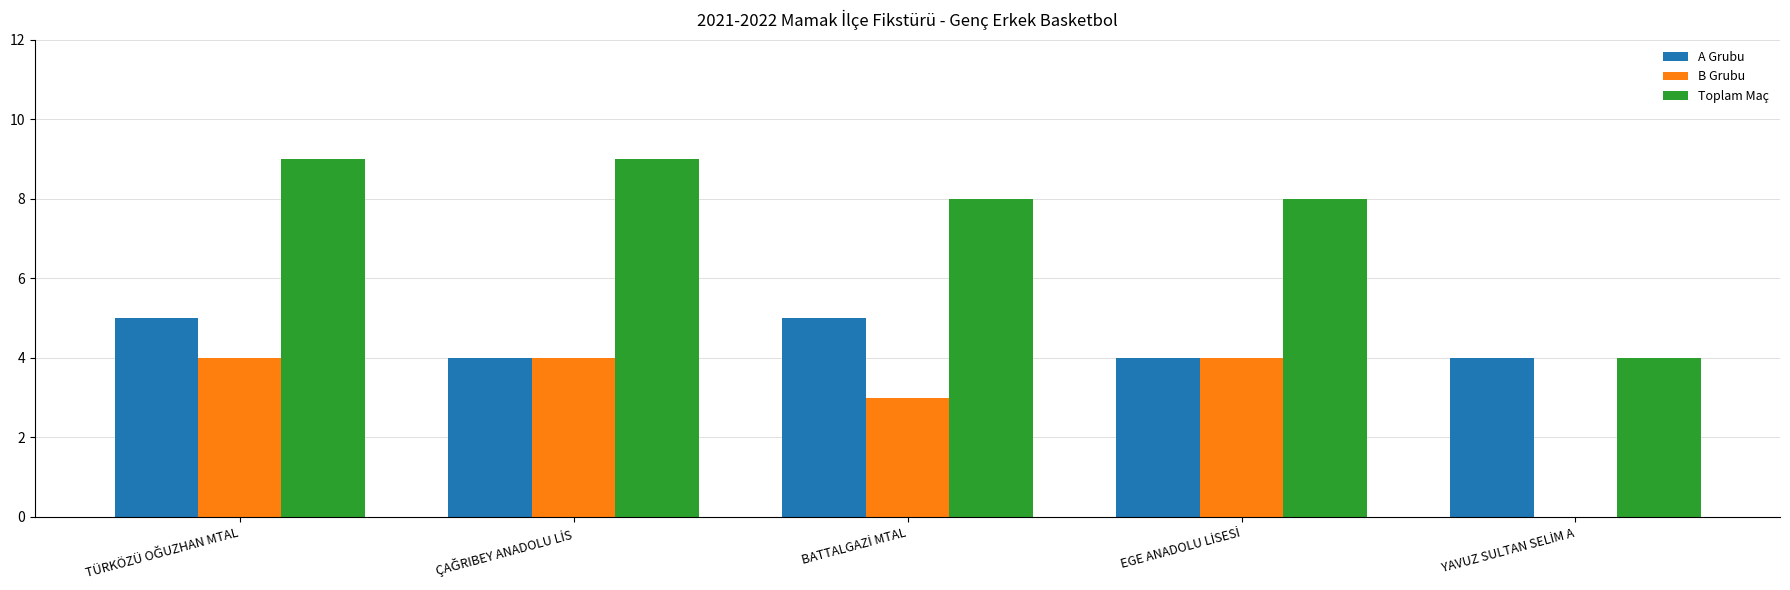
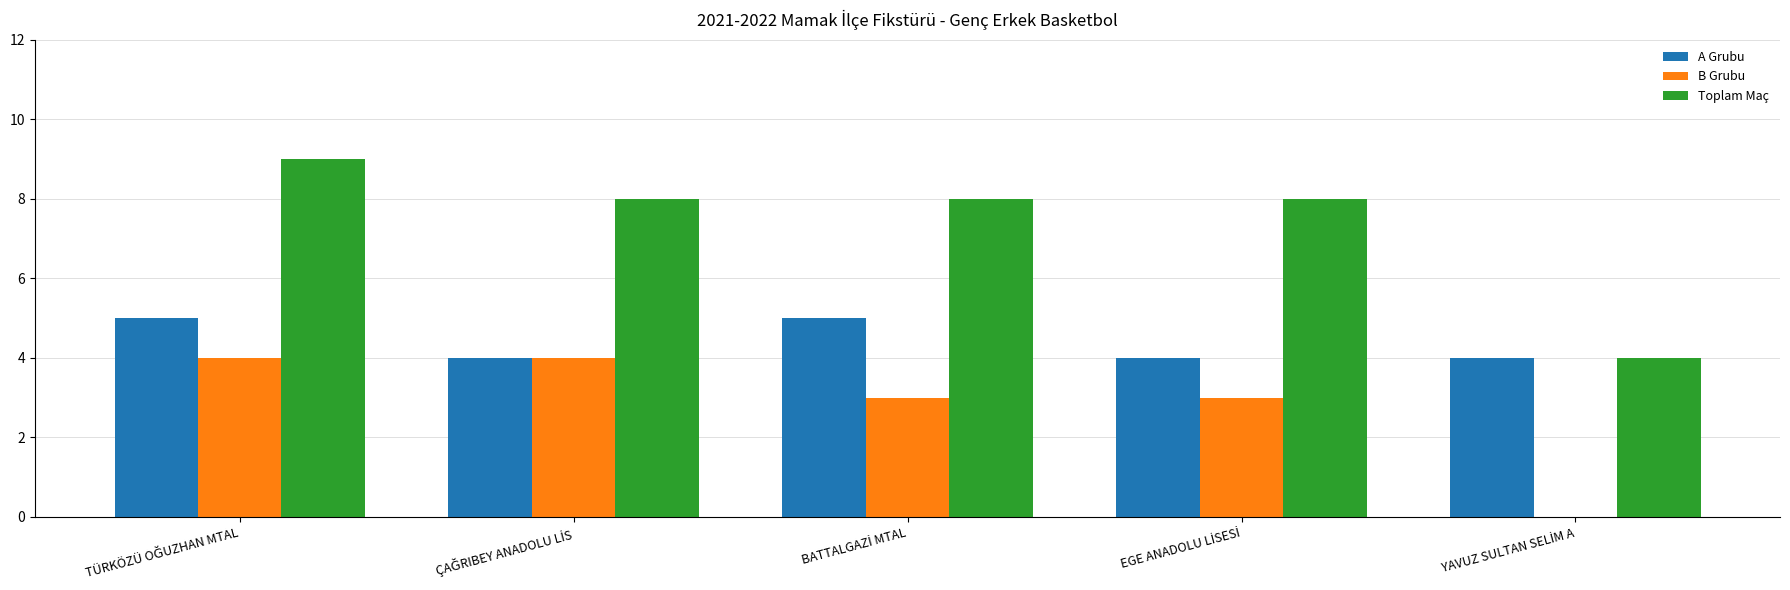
  {
    "A Grubu": {
      "TÜRKÖZÜ OĞUZHAN MTAL": 5,
      "ÇAĞRIBEY ANADOLU LİS": 4,
      "BATTALGAZİ MTAL": 5,
      "EGE ANADOLU LİSESİ": 4,
      "YAVUZ SULTAN SELİM A": 4
    },
    "B Grubu": {
      "TÜRKÖZÜ OĞUZHAN MTAL": 4,
      "ÇAĞRIBEY ANADOLU LİS": 4,
      "BATTALGAZİ MTAL": 3,
-     "EGE ANADOLU LİSESİ": 4,
+     "EGE ANADOLU LİSESİ": 3,
      "YAVUZ SULTAN SELİM A": 0
    },
    "Toplam Maç": {
      "TÜRKÖZÜ OĞUZHAN MTAL": 9,
-     "ÇAĞRIBEY ANADOLU LİS": 9,
+     "ÇAĞRIBEY ANADOLU LİS": 8,
      "BATTALGAZİ MTAL": 8,
      "EGE ANADOLU LİSESİ": 8,
      "YAVUZ SULTAN SELİM A": 4
    }
  }
